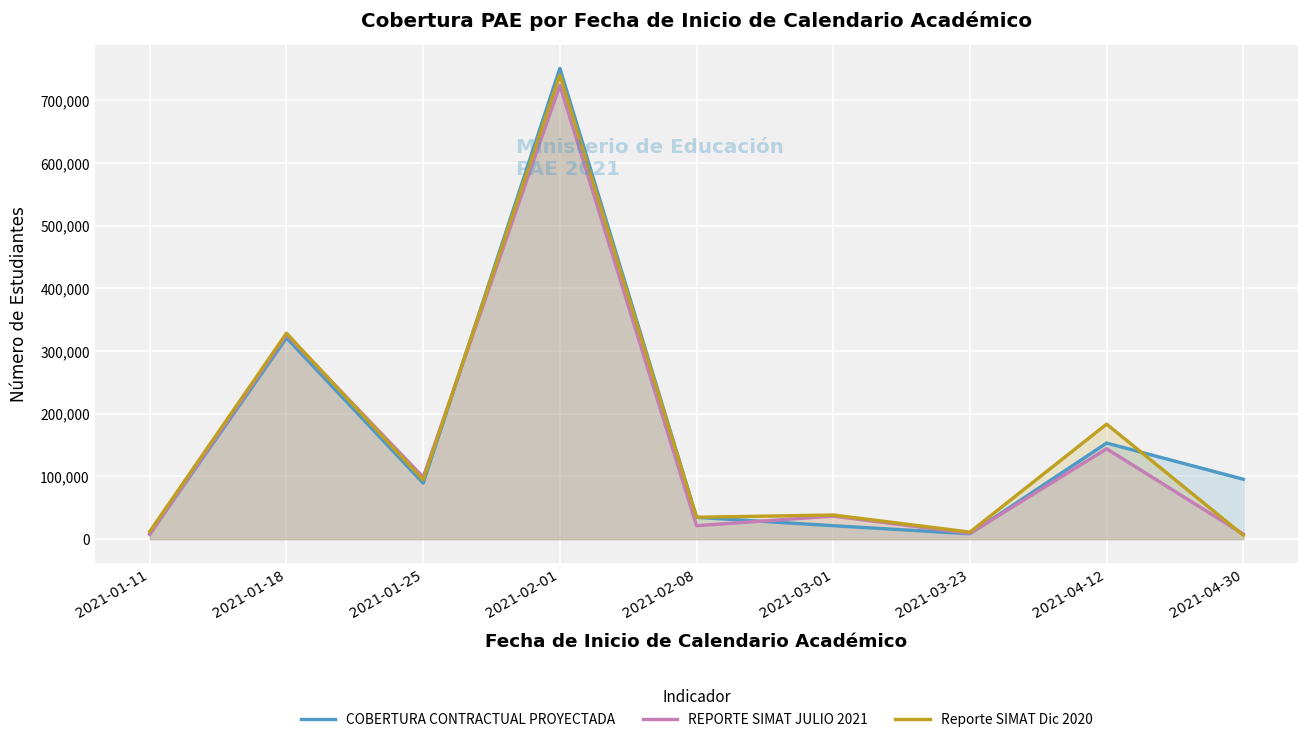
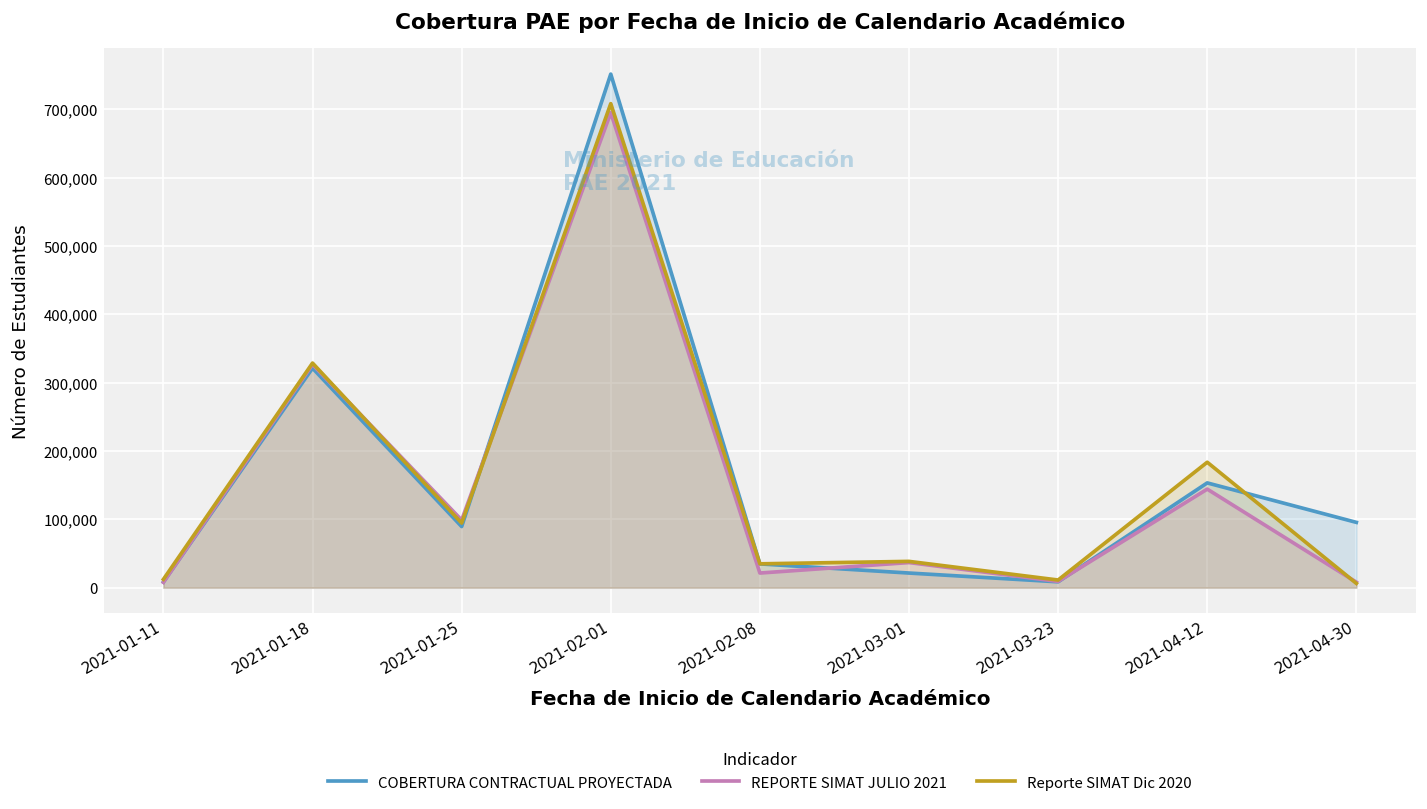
  {
    "COBERTURA CONTRACTUAL PROYECTADA": {
      "2021-01-18": "320,000",
      "2021-01-25": "90,000",
      "2021-02-01": "750,000",
      "2021-03-01": "20,000",
      "2021-04-12": "150,000",
      "2021-04-30": "100,000"
    },
    "REPORTE SIMAT JULIO 2021": {
-     "2021-02-01": "720,000",
+     "2021-02-01": "690,000",
      "2021-02-08": "20,000",
      "2021-04-12": "140,000"
    },
    "Reporte SIMAT Dic 2020": {
-     "2021-02-01": "740,000",
+     "2021-02-01": "710,000",
      "2021-04-12": "180,000"
    }
  }
